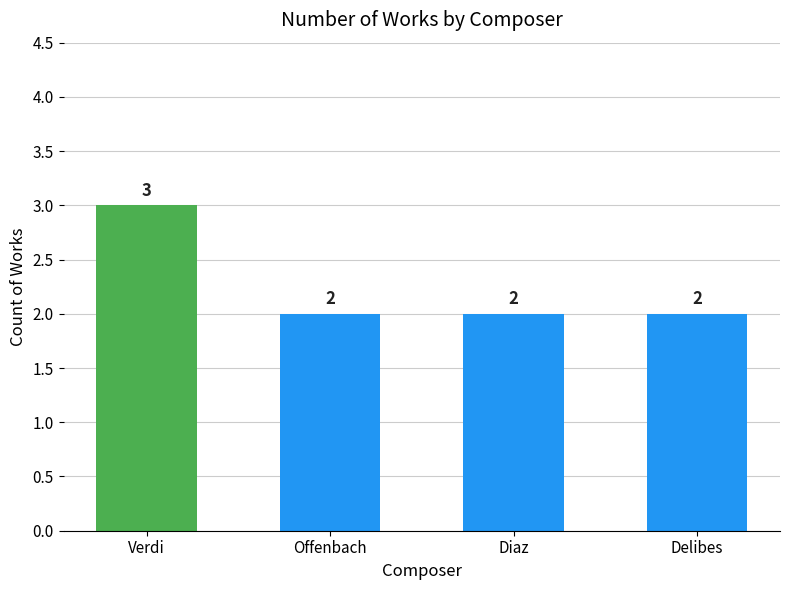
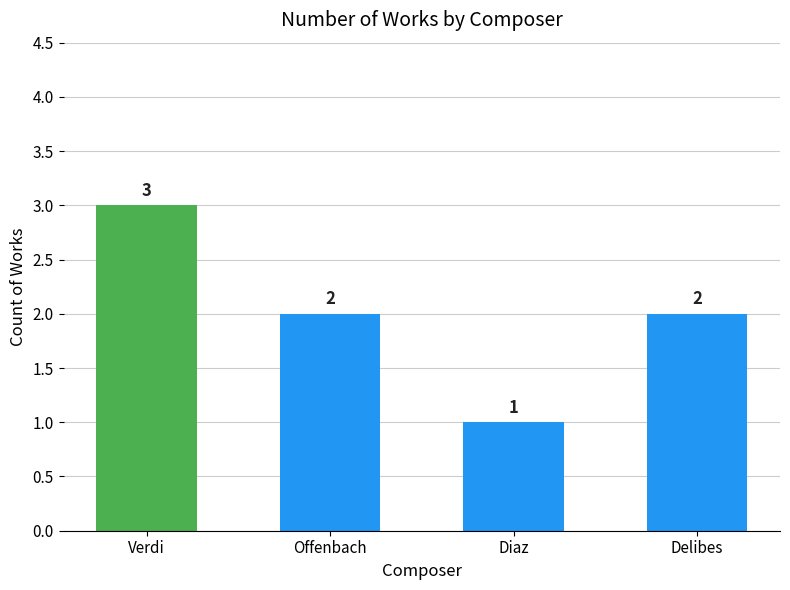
  {
    "Verdi": 3,
    "Offenbach": 2,
-   "Diaz": 2,
+   "Diaz": 1,
    "Delibes": 2
  }
